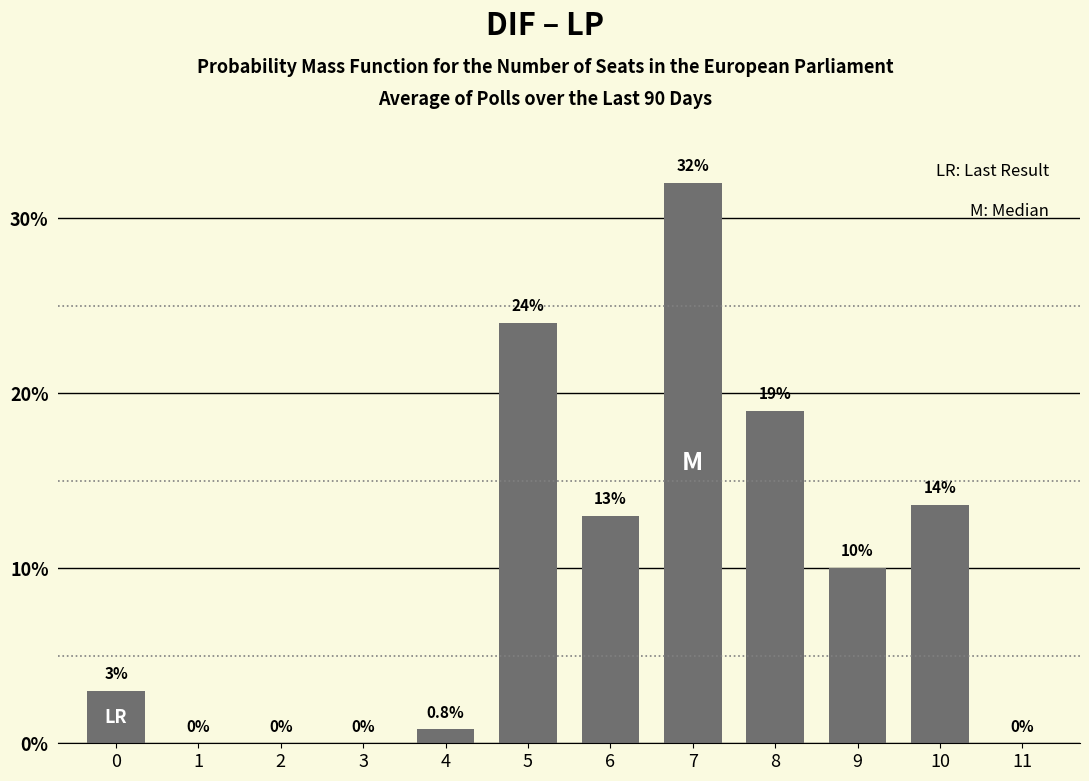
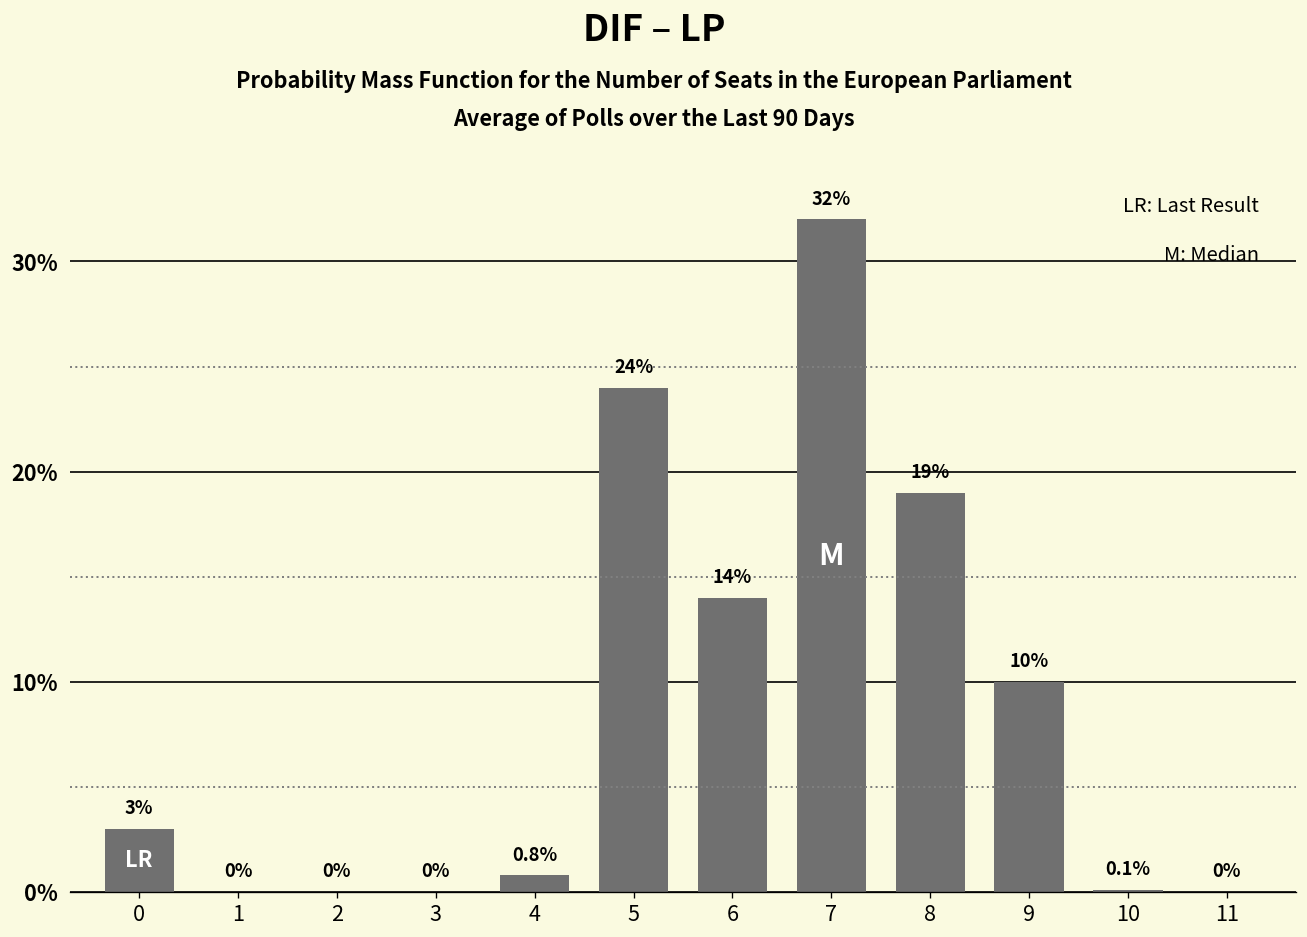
  {
    "0": "3%",
    "1": "0%",
    "2": "0%",
    "3": "0%",
    "4": "0.8%",
    "5": "24%",
-   "6": "13%",
+   "6": "14%",
    "7": "32%",
    "8": "19%",
    "9": "10%",
-   "10": "14%",
+   "10": "0.1%",
    "11": "0%"
  }
